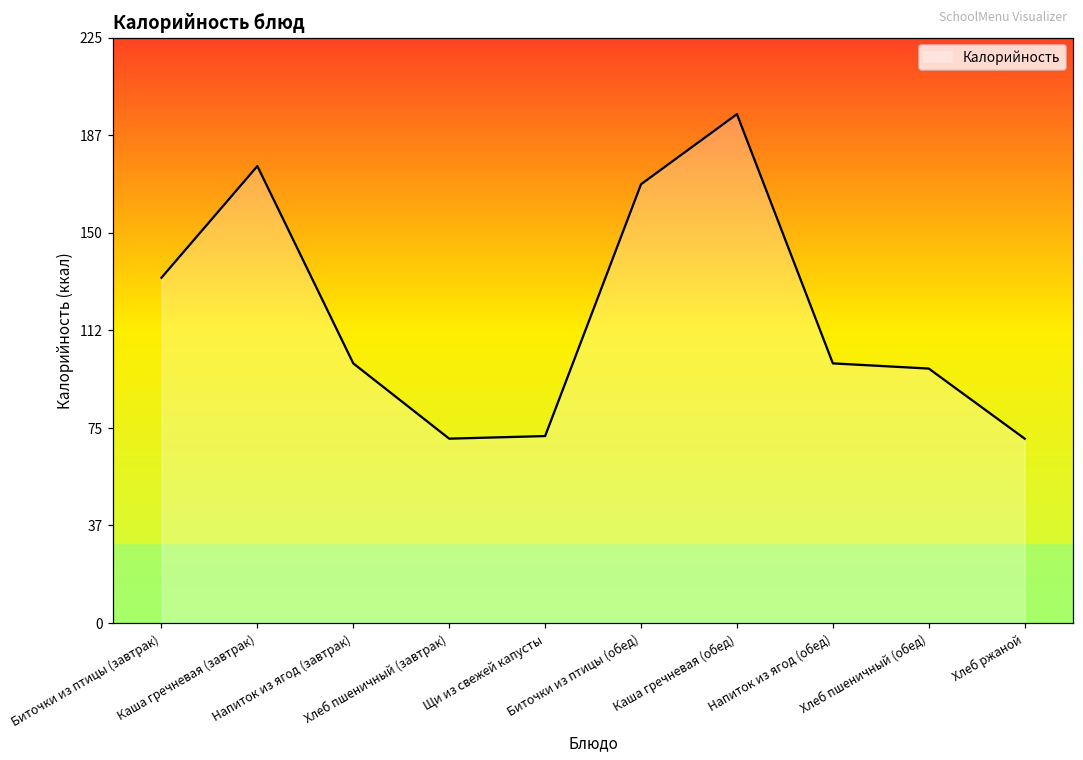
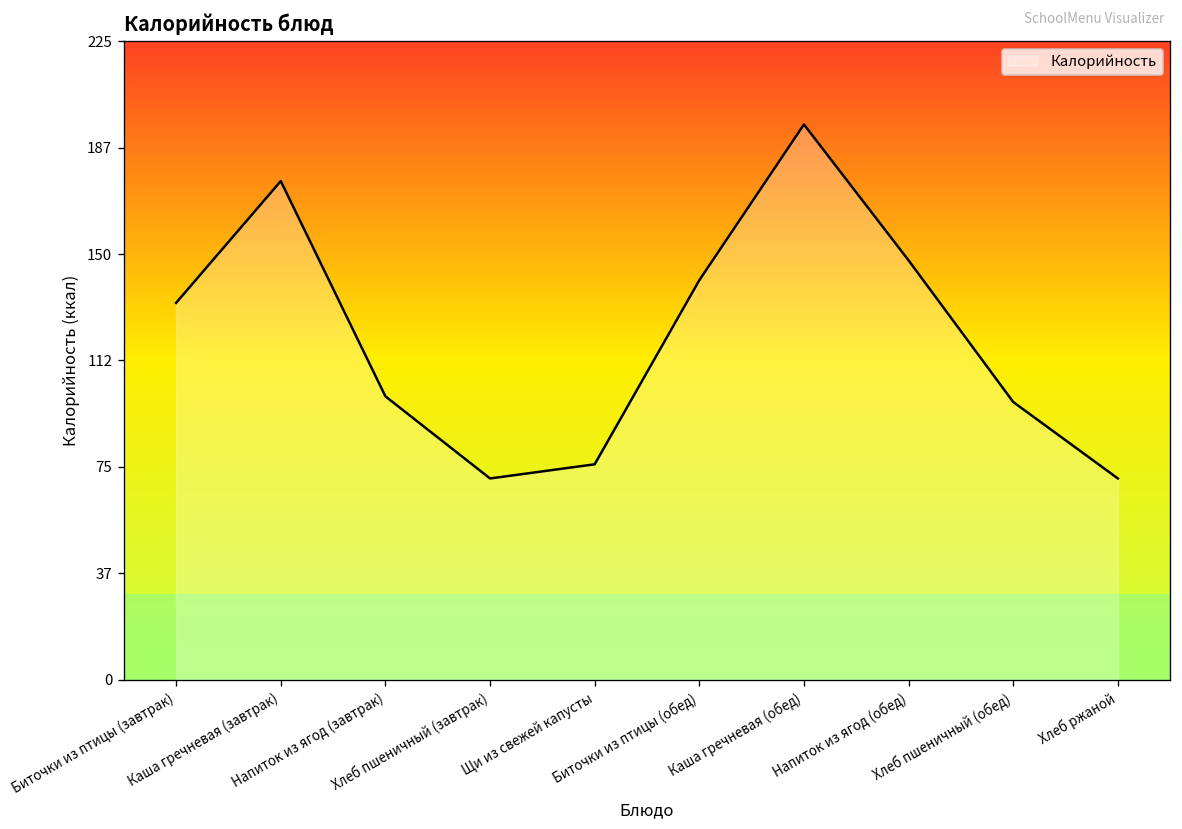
  {
    "Биточки из птицы (завтрак)": 133,
    "Каша гречневая (завтрак)": 176,
    "Напиток из ягод (завтрак)": 100,
    "Хлеб пшеничный (завтрак)": 71,
-   "Щи из свежей капусты": 72,
-   "Биточки из птицы (обед)": 169,
+   "Щи из свежей капусты": 76,
+   "Биточки из птицы (обед)": 141,
    "Каша гречневая (обед)": 196,
-   "Напиток из ягод (обед)": 100,
+   "Напиток из ягод (обед)": 148,
    "Хлеб пшеничный (обед)": 98,
    "Хлеб ржаной": 71
  }
